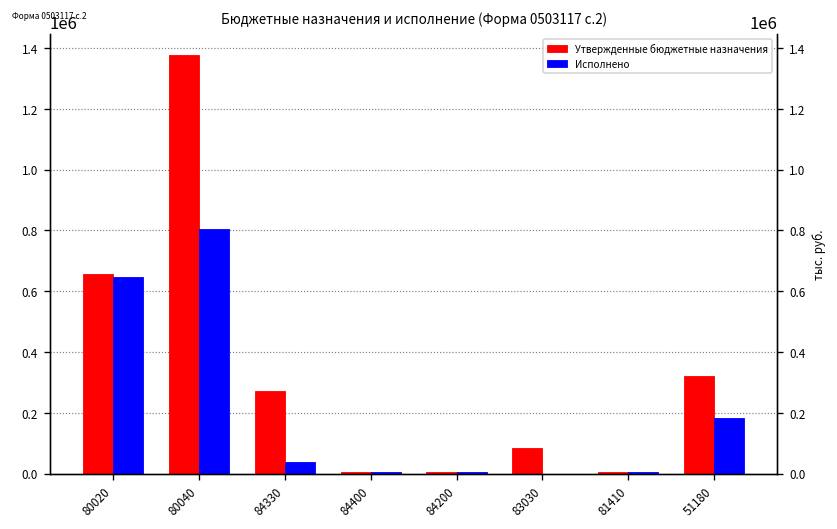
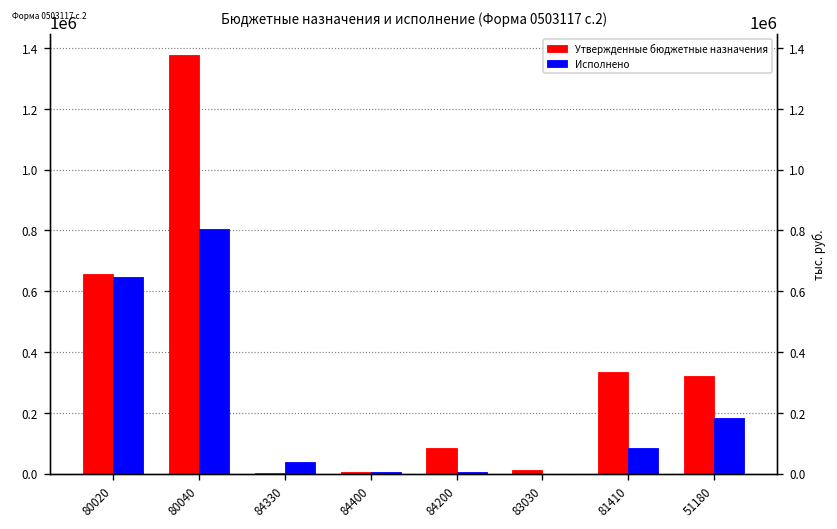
  {
    "Утвержденные бюджетные назначения": {
      "80020": 660000,
      "80040": 1380000,
-     "84330": 270000,
-     "84200": 0,
-     "83030": 80000,
-     "81410": 10000,
+     "84330": 0,
+     "84200": 80000,
+     "83030": 10000,
+     "81410": 330000,
      "51180": 320000
    },
    "Исполнено": {
      "80020": 650000,
      "80040": 800000,
      "84330": 40000,
      "83030": 0,
-     "81410": 10000,
+     "81410": 80000,
      "51180": 180000
    }
  }
